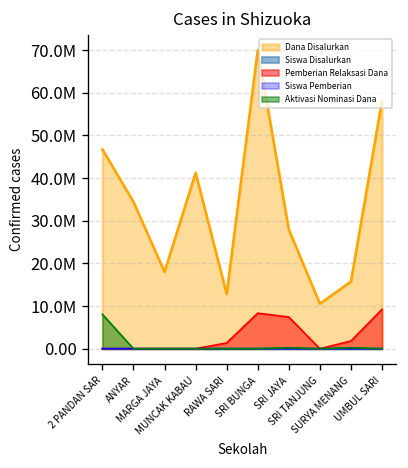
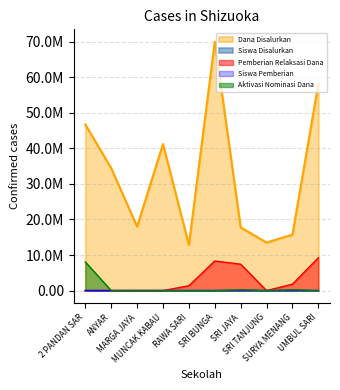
  {
    "Dana Disalurkan": {
      "2 PANDAN SAR": 47000000,
      "ANYAR": 34000000,
      "MARGA JAYA": 18000000,
      "MUNCAK KABAU": 41000000,
      "RAWA SARI": 13000000,
      "SRI BUNGA": 70000000,
-     "SRI JAYA": 28000000,
-     "SRI TANJUNG": 11000000,
+     "SRI JAYA": 18000000,
+     "SRI TANJUNG": 14000000,
      "SURYA MENANG": 16000000
    },
    "Pemberian Relaksasi Dana": {
      "RAWA SARI": 1000000,
      "SRI BUNGA": 8000000,
      "SRI JAYA": 7000000,
      "SURYA MENANG": 2000000,
      "UMBUL SARI": 9000000
    },
    "Aktivasi Nominasi Dana": {
      "2 PANDAN SAR": 8000000
    }
  }
